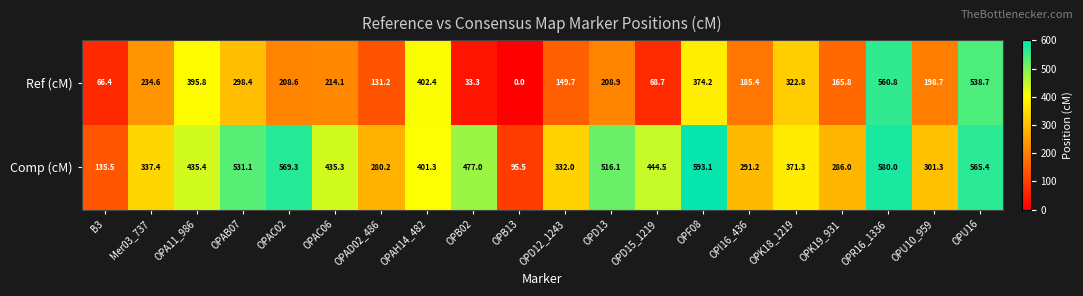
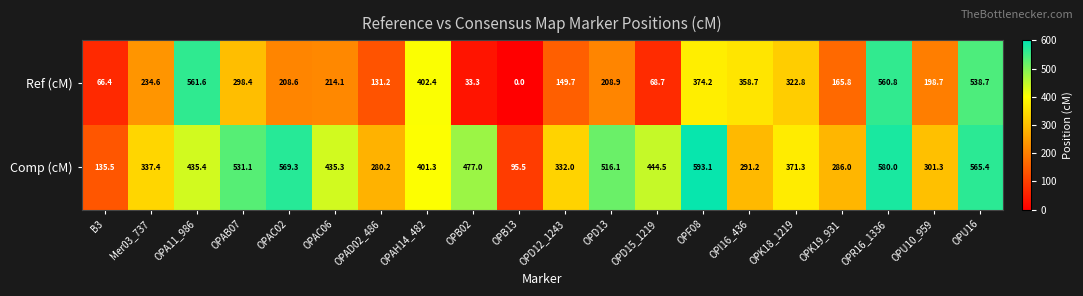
  {
    "Ref (cM)": {
      "B3": 66.4,
      "Mer03_737": 234.6,
-     "OPA11_986": 395.8,
+     "OPA11_986": 561.6,
      "OPAB07": 298.4,
      "OPAC02": 208.6,
      "OPAC06": 214.1,
      "OPAD02_486": 131.2,
      "OPAH14_482": 402.4,
      "OPB02": 33.3,
      "OPB13": 0.0,
      "OPD12_1243": 149.7,
      "OPD13": 208.9,
      "OPD15_1219": 68.7,
      "OPF08": 374.2,
-     "OPI16_436": 185.4,
+     "OPI16_436": 358.7,
      "OPK18_1219": 322.8,
      "OPK19_931": 165.8,
      "OPR16_1336": 560.8,
      "OPU10_959": 198.7,
      "OPU16": 538.7
    },
    "Comp (cM)": {
      "B3": 135.5,
      "Mer03_737": 337.4,
      "OPA11_986": 435.4,
      "OPAB07": 531.1,
      "OPAC02": 569.3,
      "OPAC06": 435.3,
      "OPAD02_486": 280.2,
      "OPAH14_482": 401.3,
      "OPB02": 477.0,
      "OPB13": 95.5,
      "OPD12_1243": 332.0,
      "OPD13": 516.1,
      "OPD15_1219": 444.5,
      "OPF08": 593.1,
      "OPI16_436": 291.2,
      "OPK18_1219": 371.3,
      "OPK19_931": 286.0,
      "OPR16_1336": 580.0,
      "OPU10_959": 301.3,
      "OPU16": 565.4
    }
  }
